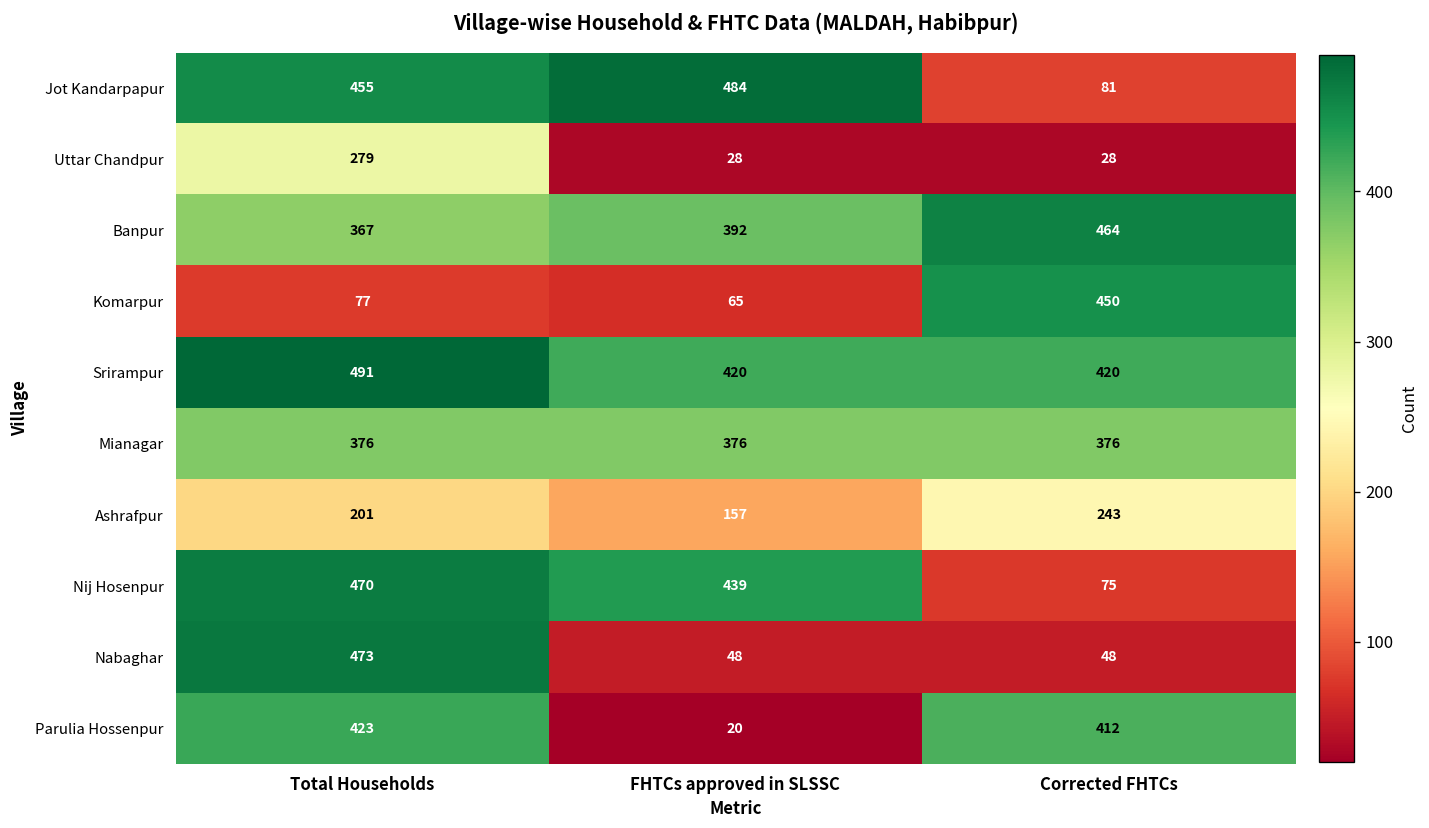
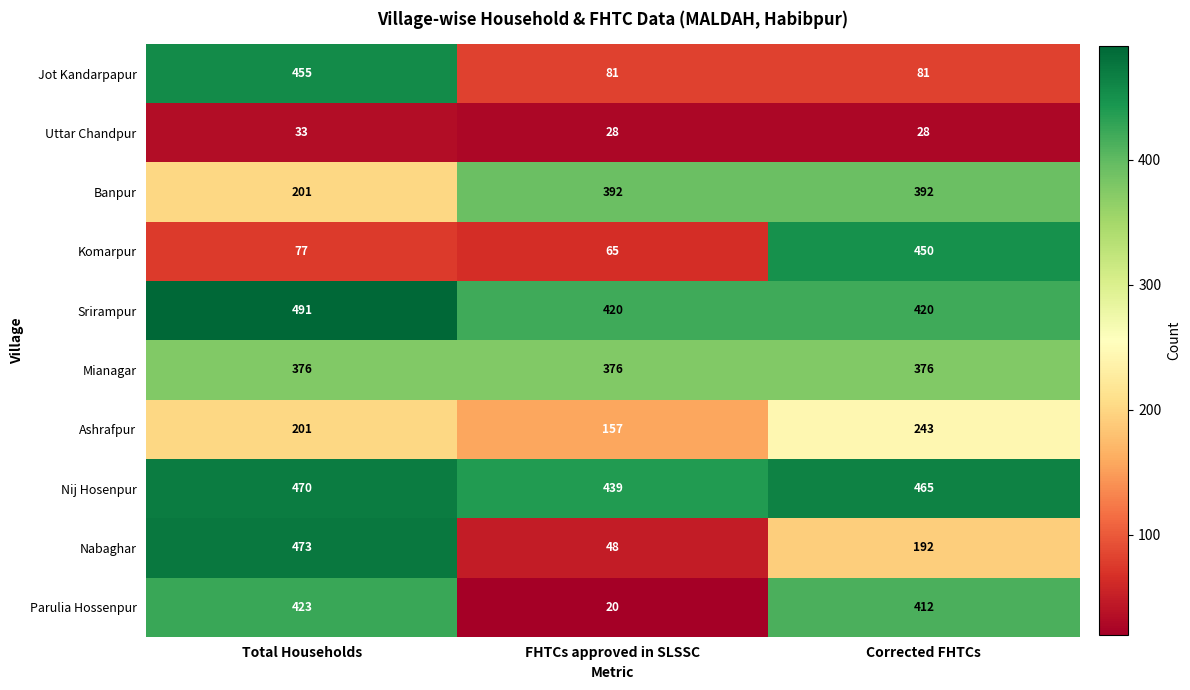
  {
    "Jot Kandarpapur": {
      "Total Households": 455,
-     "FHTCs approved in SLSSC": 484,
+     "FHTCs approved in SLSSC": 81,
      "Corrected FHTCs": 81
    },
    "Uttar Chandpur": {
-     "Total Households": 279,
+     "Total Households": 33,
      "FHTCs approved in SLSSC": 28,
      "Corrected FHTCs": 28
    },
    "Banpur": {
-     "Total Households": 367,
+     "Total Households": 201,
      "FHTCs approved in SLSSC": 392,
-     "Corrected FHTCs": 464
+     "Corrected FHTCs": 392
    },
    "Komarpur": {
      "Total Households": 77,
      "FHTCs approved in SLSSC": 65,
      "Corrected FHTCs": 450
    },
    "Srirampur": {
      "Total Households": 491,
      "FHTCs approved in SLSSC": 420,
      "Corrected FHTCs": 420
    },
    "Mianagar": {
      "Total Households": 376,
      "FHTCs approved in SLSSC": 376,
      "Corrected FHTCs": 376
    },
    "Ashrafpur": {
      "Total Households": 201,
      "FHTCs approved in SLSSC": 157,
      "Corrected FHTCs": 243
    },
    "Nij Hosenpur": {
      "Total Households": 470,
      "FHTCs approved in SLSSC": 439,
-     "Corrected FHTCs": 75
+     "Corrected FHTCs": 465
    },
    "Nabaghar": {
      "Total Households": 473,
      "FHTCs approved in SLSSC": 48,
-     "Corrected FHTCs": 48
+     "Corrected FHTCs": 192
    },
    "Parulia Hossenpur": {
      "Total Households": 423,
      "FHTCs approved in SLSSC": 20,
      "Corrected FHTCs": 412
    }
  }
